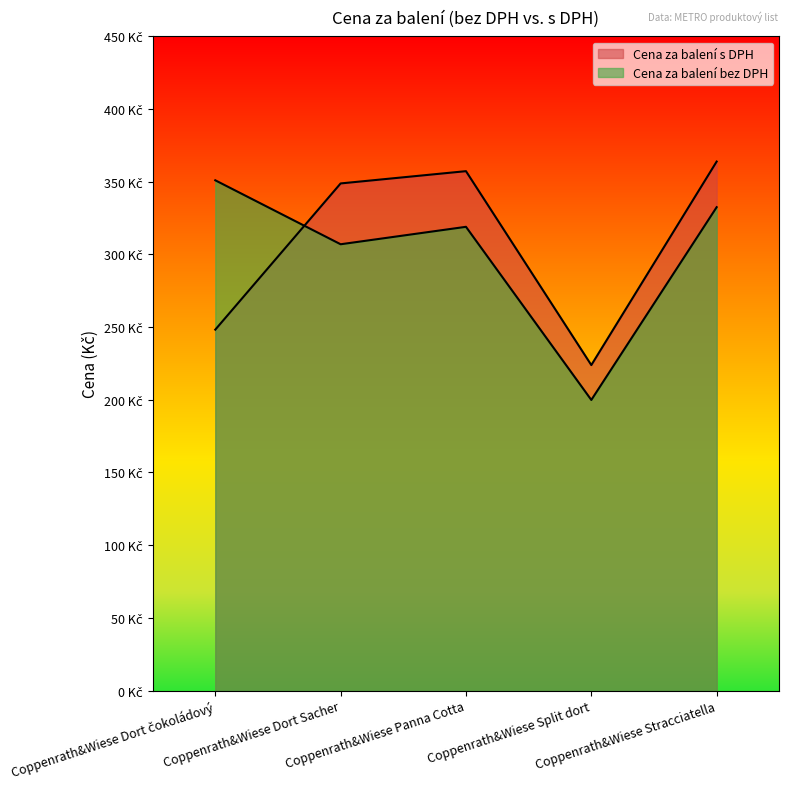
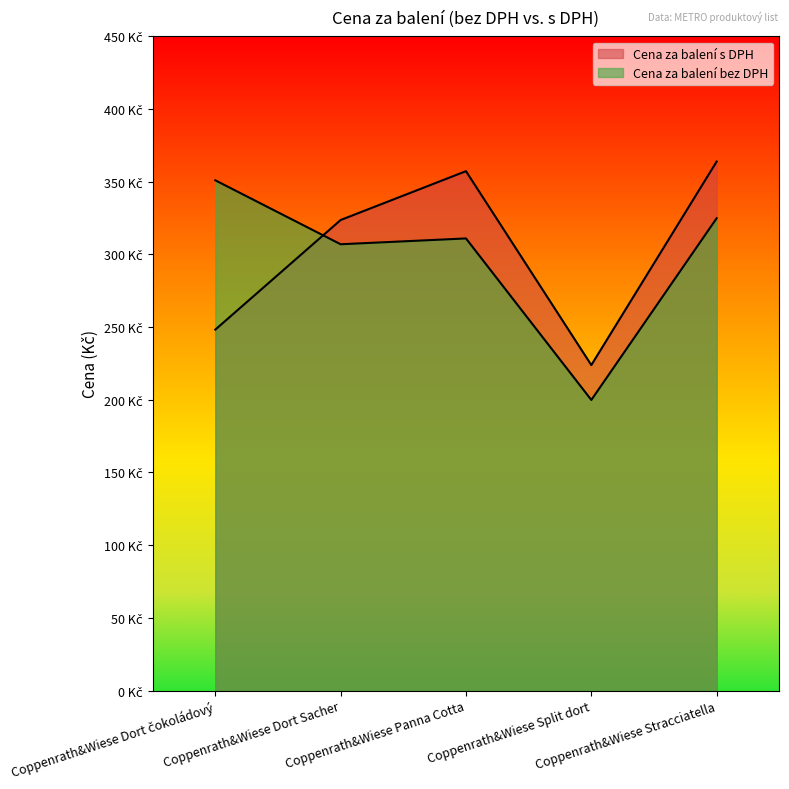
  {
    "Cena za balení s DPH": {
      "Coppenrath&Wiese Dort čokoládový": "248 Kč",
-     "Coppenrath&Wiese Dort Sacher": "349 Kč",
+     "Coppenrath&Wiese Dort Sacher": "324 Kč",
      "Coppenrath&Wiese Panna Cotta": "357 Kč",
      "Coppenrath&Wiese Split dort": "224 Kč",
      "Coppenrath&Wiese Stracciatella": "364 Kč"
    },
    "Cena za balení bez DPH": {
      "Coppenrath&Wiese Dort čokoládový": "351 Kč",
      "Coppenrath&Wiese Dort Sacher": "307 Kč",
-     "Coppenrath&Wiese Panna Cotta": "319 Kč",
+     "Coppenrath&Wiese Panna Cotta": "311 Kč",
      "Coppenrath&Wiese Split dort": "200 Kč",
-     "Coppenrath&Wiese Stracciatella": "333 Kč"
+     "Coppenrath&Wiese Stracciatella": "325 Kč"
    }
  }
